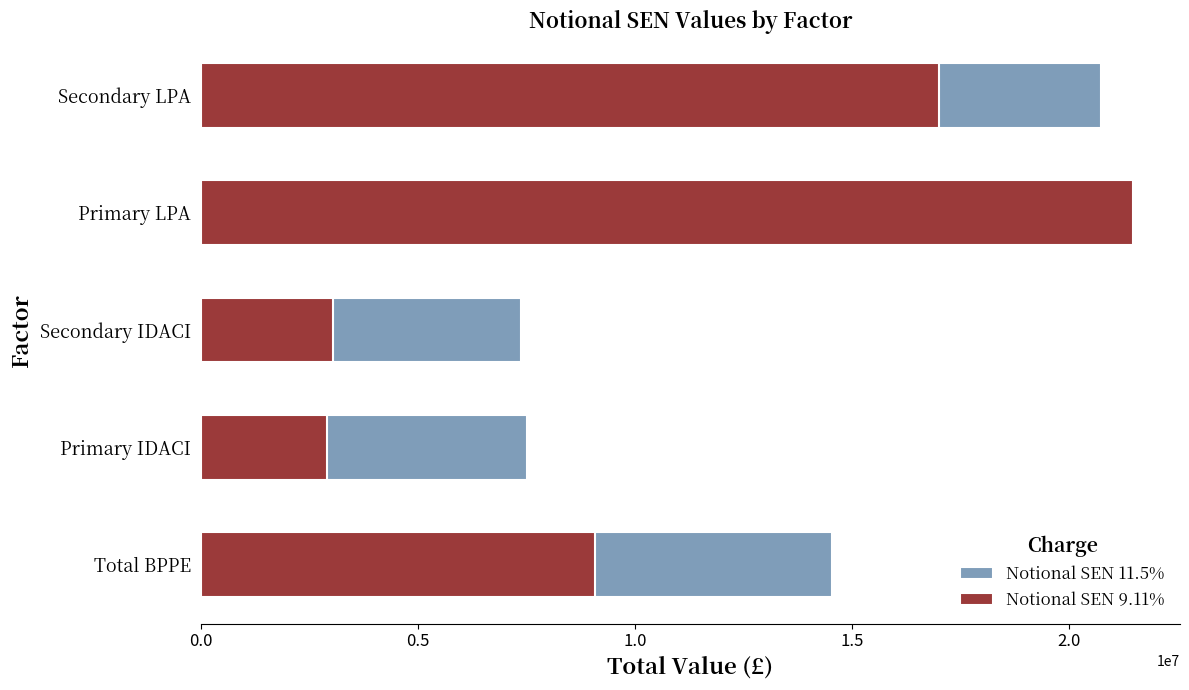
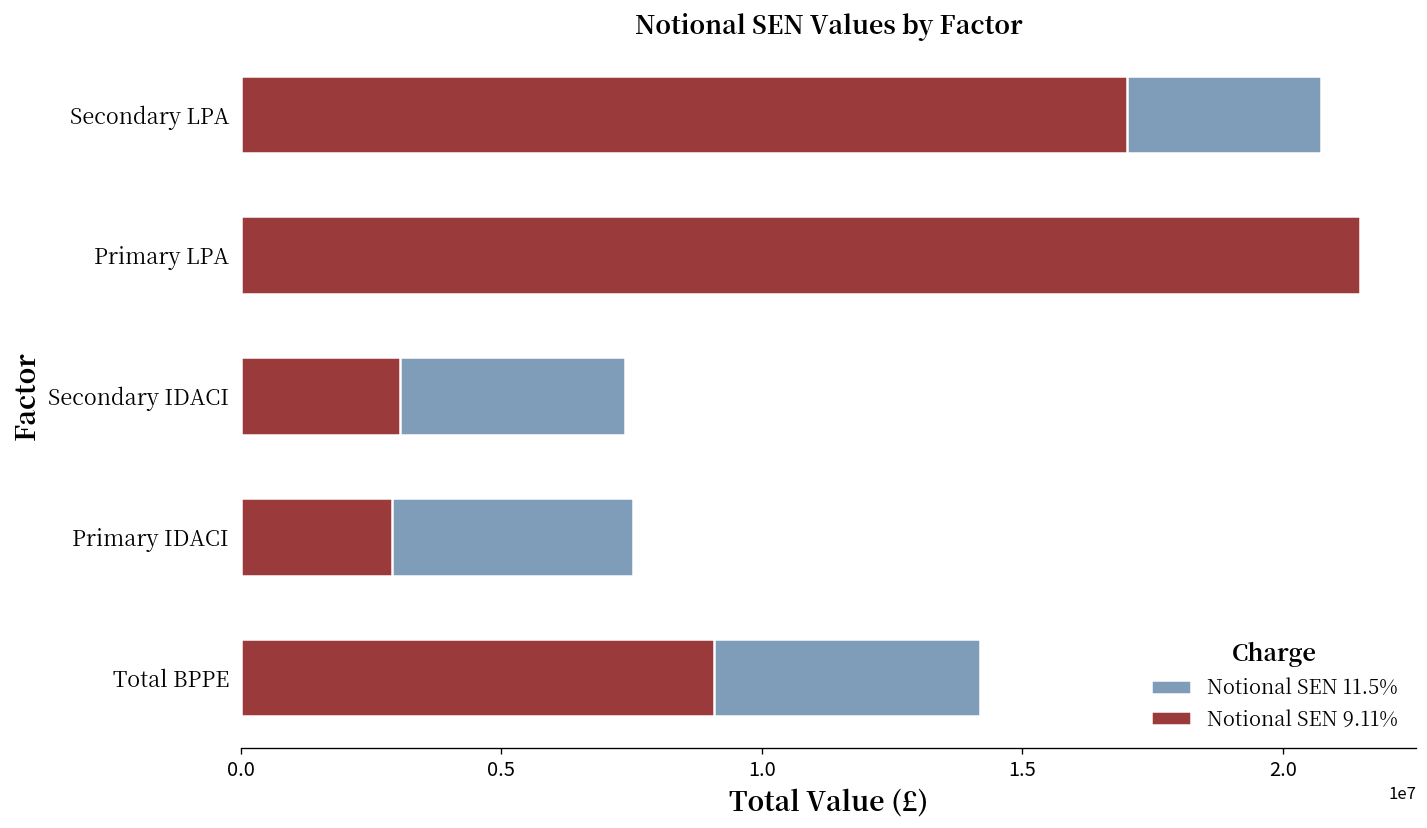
  {
    "Notional SEN 11.5%": {
      "Secondary LPA": 20700000,
      "Primary LPA": 21500000,
      "Secondary IDACI": 7400000,
      "Primary IDACI": 7500000,
-     "Total BPPE": 14500000
+     "Total BPPE": 14200000
    },
    "Notional SEN 9.11%": {
      "Primary LPA": 21500000
    }
  }
